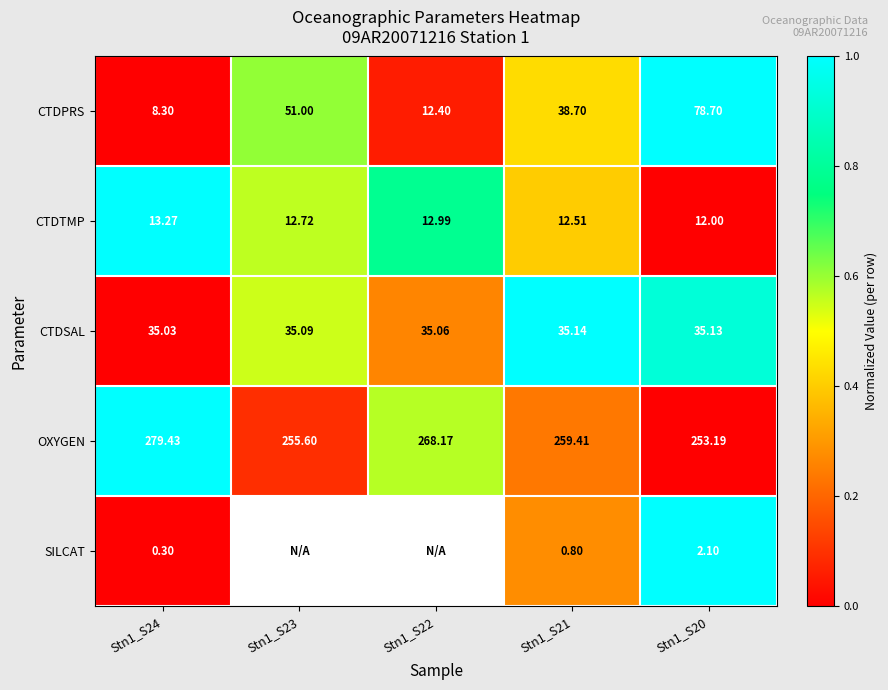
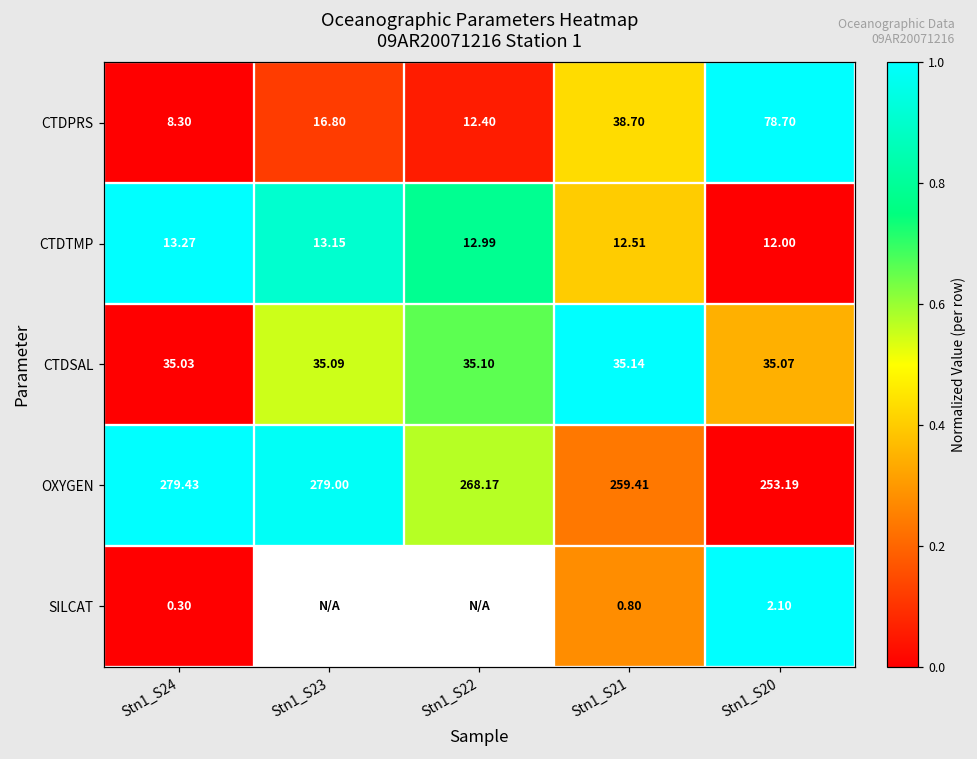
  {
    "CTDPRS": {
      "Stn1_S24": 8.30,
-     "Stn1_S23": 51.00,
+     "Stn1_S23": 16.80,
      "Stn1_S22": 12.40,
      "Stn1_S21": 38.70,
      "Stn1_S20": 78.70
    },
    "CTDTMP": {
      "Stn1_S24": 13.27,
-     "Stn1_S23": 12.72,
+     "Stn1_S23": 13.15,
      "Stn1_S22": 12.99,
      "Stn1_S21": 12.51,
      "Stn1_S20": 12.00
    },
    "CTDSAL": {
      "Stn1_S24": 35.03,
      "Stn1_S23": 35.09,
-     "Stn1_S22": 35.06,
+     "Stn1_S22": 35.10,
      "Stn1_S21": 35.14,
-     "Stn1_S20": 35.13
+     "Stn1_S20": 35.07
    },
    "OXYGEN": {
      "Stn1_S24": 279.43,
-     "Stn1_S23": 255.60,
+     "Stn1_S23": 279.00,
      "Stn1_S22": 268.17,
      "Stn1_S21": 259.41,
      "Stn1_S20": 253.19
    },
    "SILCAT": {
      "Stn1_S24": 0.30,
      "Stn1_S21": 0.80,
      "Stn1_S20": 2.10
    }
  }
